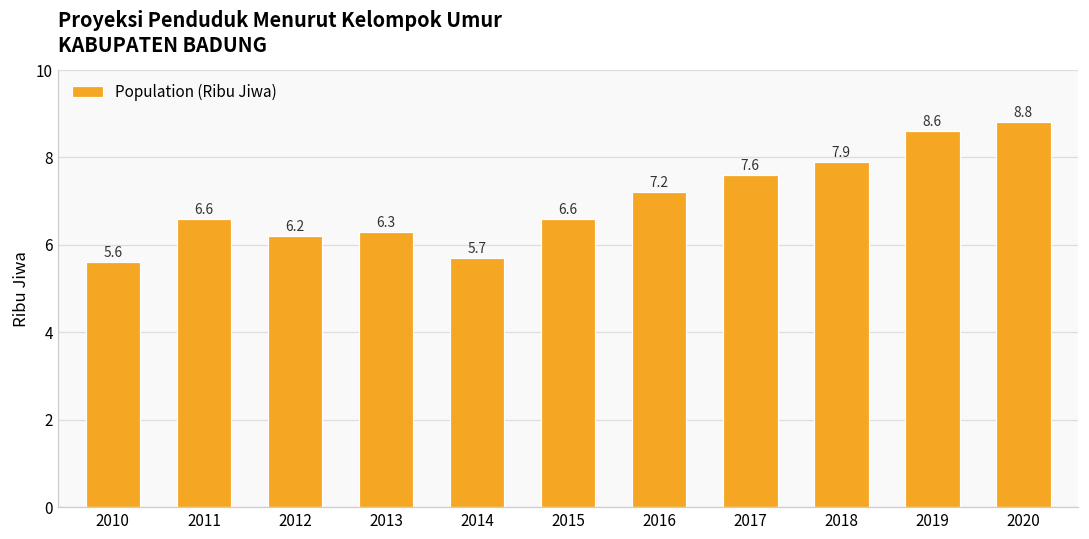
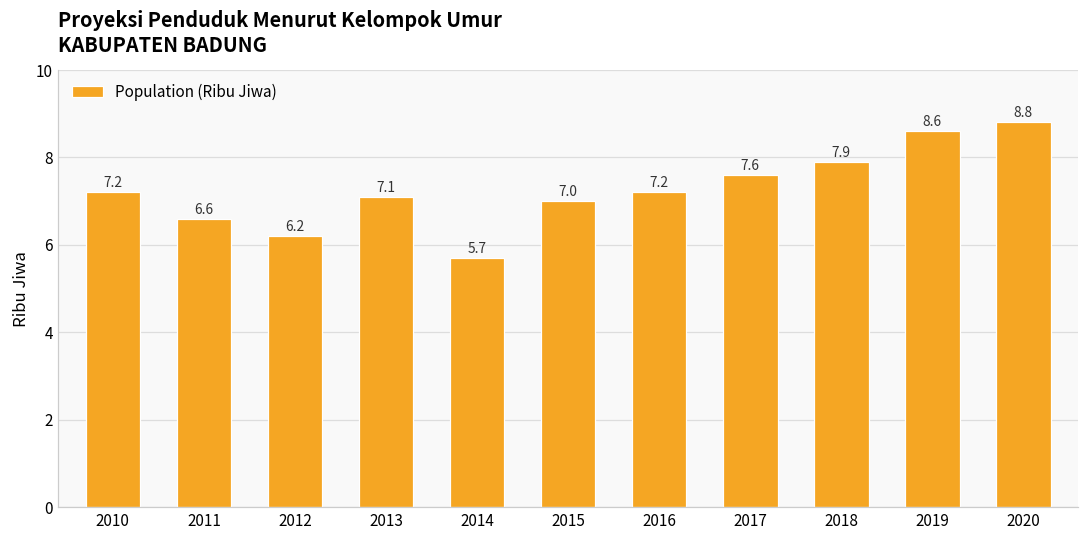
  {
-   "2010": 5.6,
+   "2010": 7.2,
    "2011": 6.6,
    "2012": 6.2,
-   "2013": 6.3,
+   "2013": 7.1,
    "2014": 5.7,
-   "2015": 6.6,
+   "2015": 7.0,
    "2016": 7.2,
    "2017": 7.6,
    "2018": 7.9,
    "2019": 8.6,
    "2020": 8.8
  }
